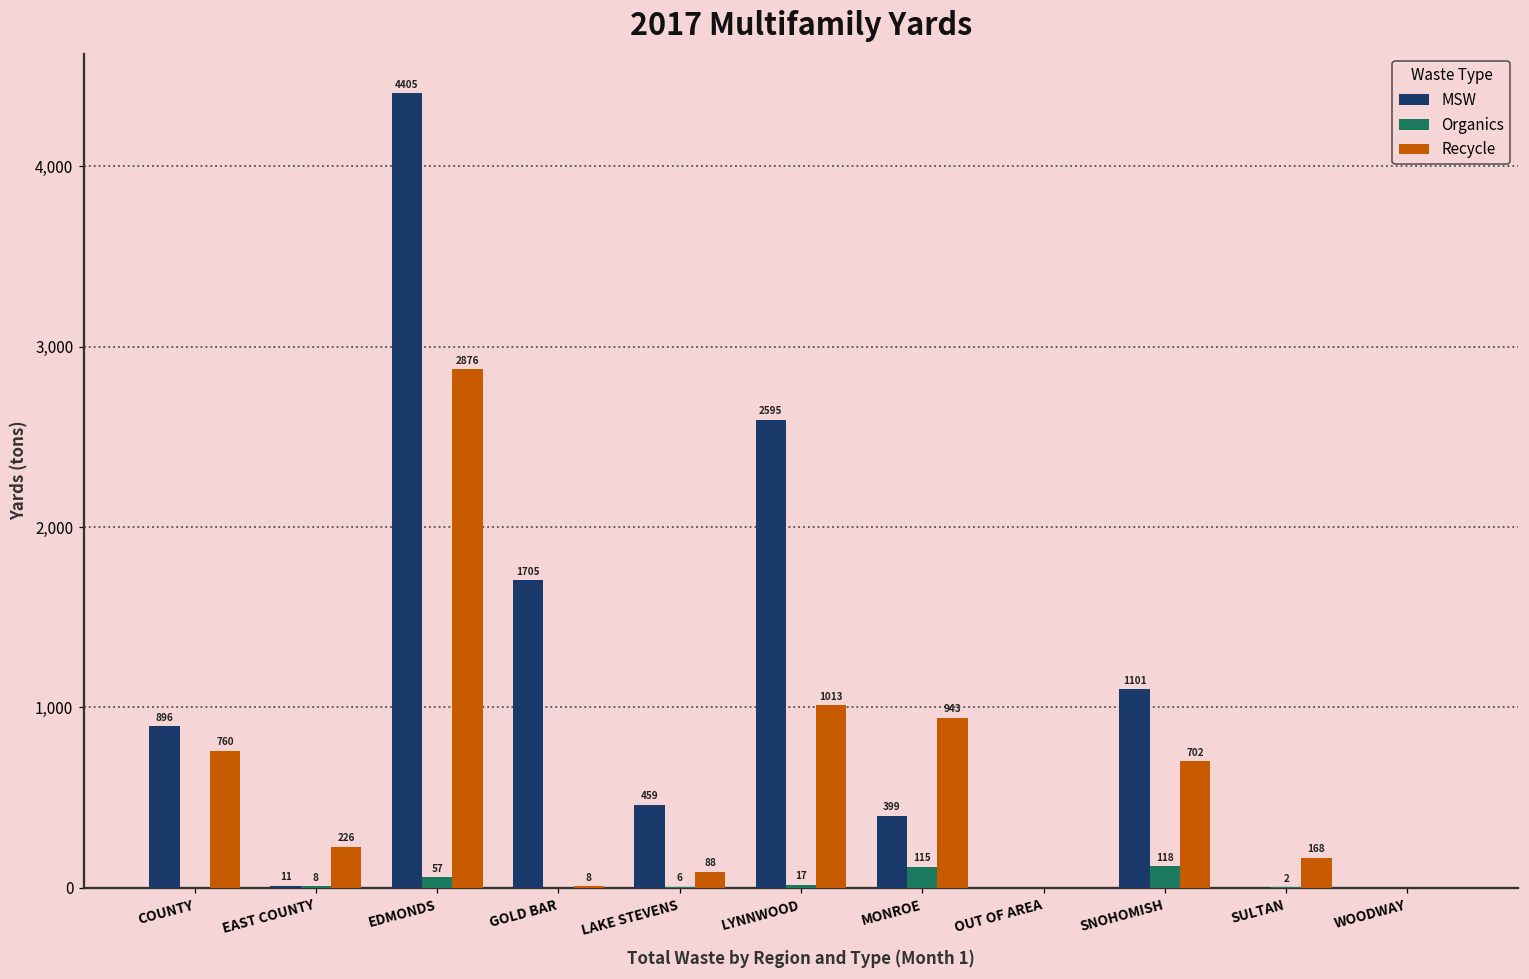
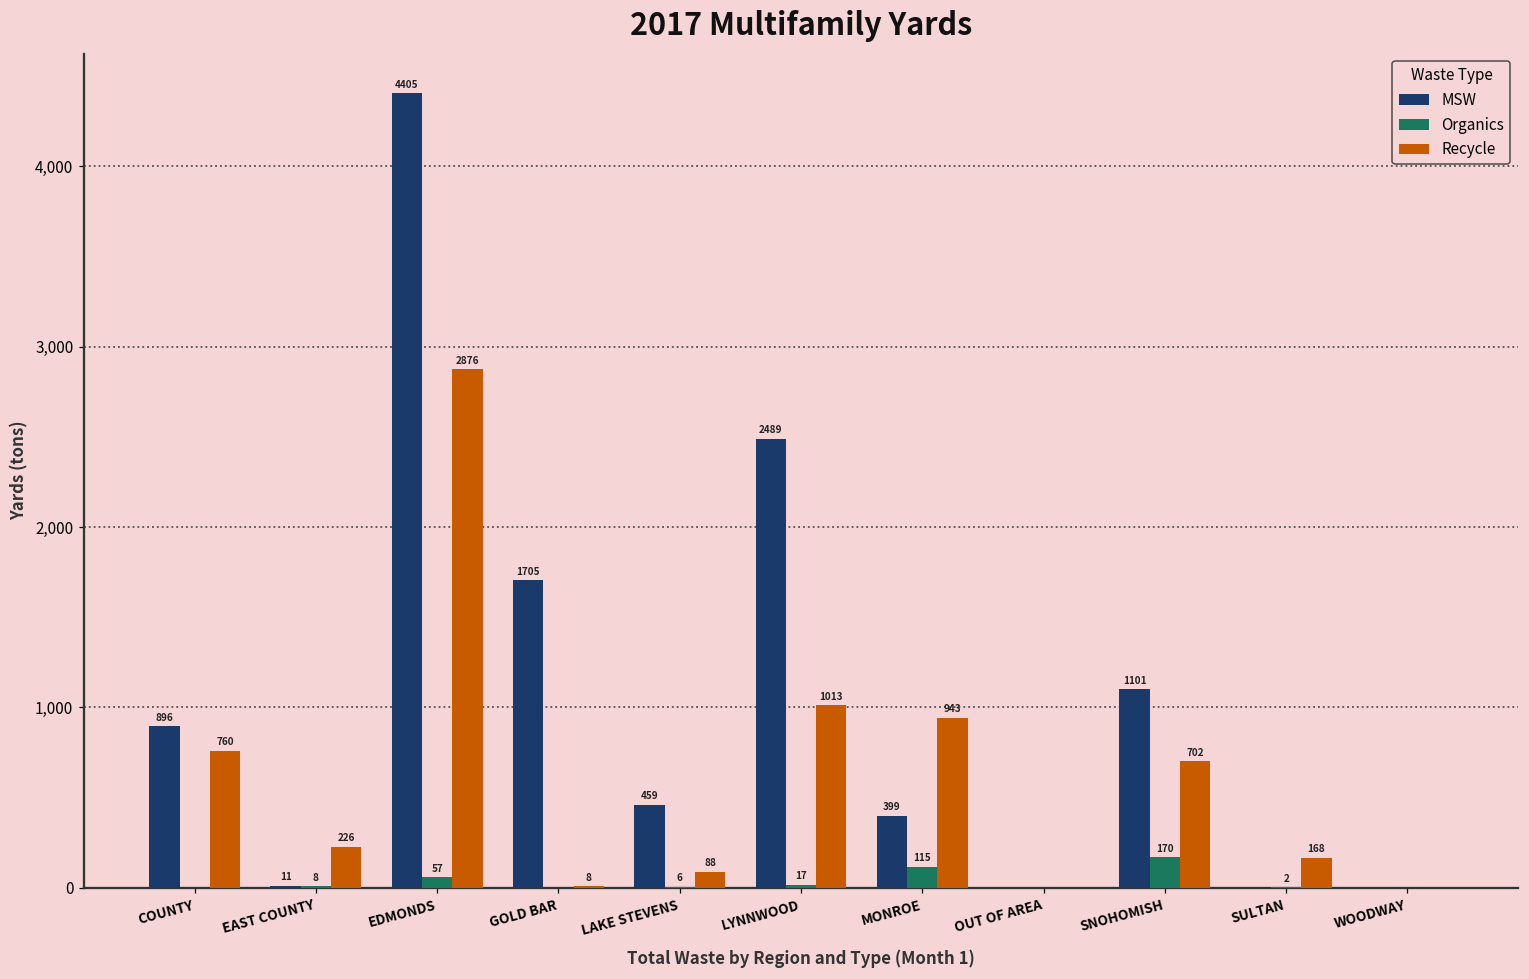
  {
    "MSW": {
      "COUNTY": 896,
      "EAST COUNTY": 11,
      "EDMONDS": 4405,
      "GOLD BAR": 1705,
      "LAKE STEVENS": 459,
-     "LYNNWOOD": 2595,
+     "LYNNWOOD": 2489,
      "MONROE": 399,
      "SNOHOMISH": 1101
    },
    "Organics": {
      "EAST COUNTY": 8,
      "EDMONDS": 57,
      "LAKE STEVENS": 6,
      "LYNNWOOD": 17,
      "MONROE": 115,
-     "SNOHOMISH": 118,
+     "SNOHOMISH": 170,
      "SULTAN": 2
    },
    "Recycle": {
      "COUNTY": 760,
      "EAST COUNTY": 226,
      "EDMONDS": 2876,
      "GOLD BAR": 8,
      "LAKE STEVENS": 88,
      "LYNNWOOD": 1013,
      "MONROE": 943,
      "SNOHOMISH": 702,
      "SULTAN": 168
    }
  }
